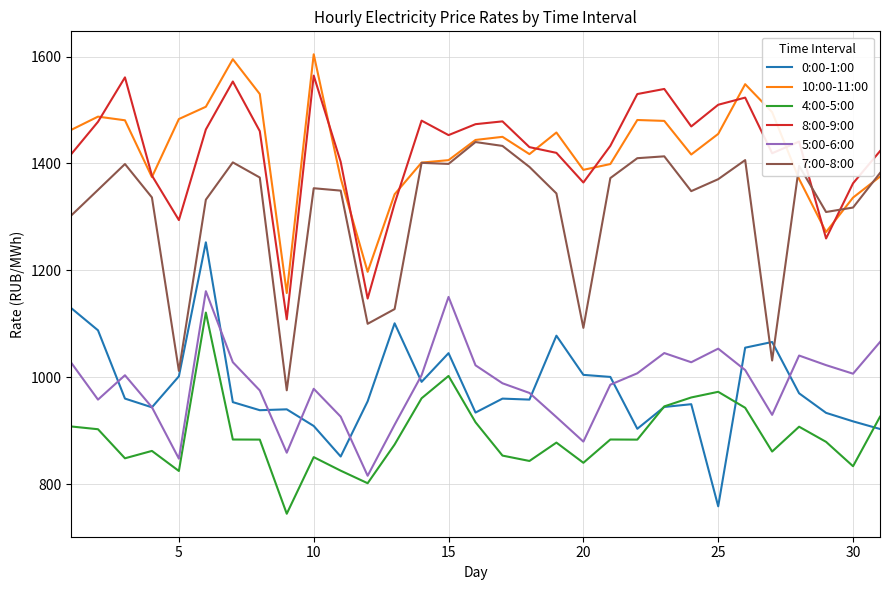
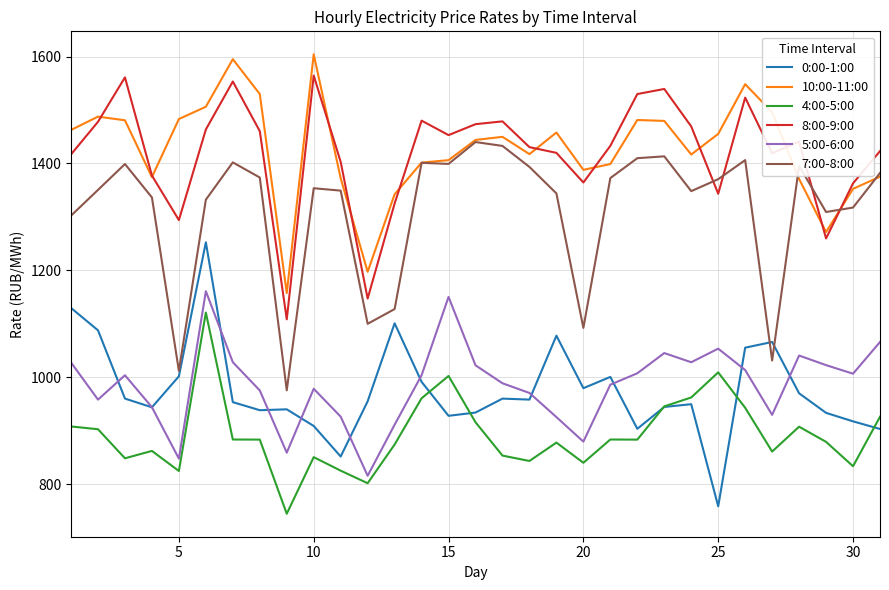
  {
    "0:00-1:00": {
      "5": 1000,
      "10": 910,
-     "15": 1040,
-     "20": 1000,
+     "15": 930,
+     "20": 980,
      "25": 760,
      "30": 920
    },
    "10:00-11:00": {
      "5": 1480,
      "10": 1600,
      "15": 1410,
      "20": 1390,
      "25": 1460,
-     "30": 1340
+     "30": 1350
    },
    "4:00-5:00": {
      "5": 820,
      "10": 850,
      "15": 1000,
      "20": 840,
-     "25": 970,
+     "25": 1010,
      "30": 830
    },
    "8:00-9:00": {
      "5": 1290,
      "10": 1560,
      "15": 1450,
      "20": 1360,
-     "25": 1510,
+     "25": 1340,
      "30": 1360
    },
    "5:00-6:00": {
      "5": 850,
      "10": 980,
      "15": 1150,
      "20": 880,
      "25": 1050,
      "30": 1010
    },
    "7:00-8:00": {
      "5": 1010,
      "10": 1350,
      "15": 1400,
      "20": 1090,
      "25": 1370,
      "30": 1320
    }
  }
